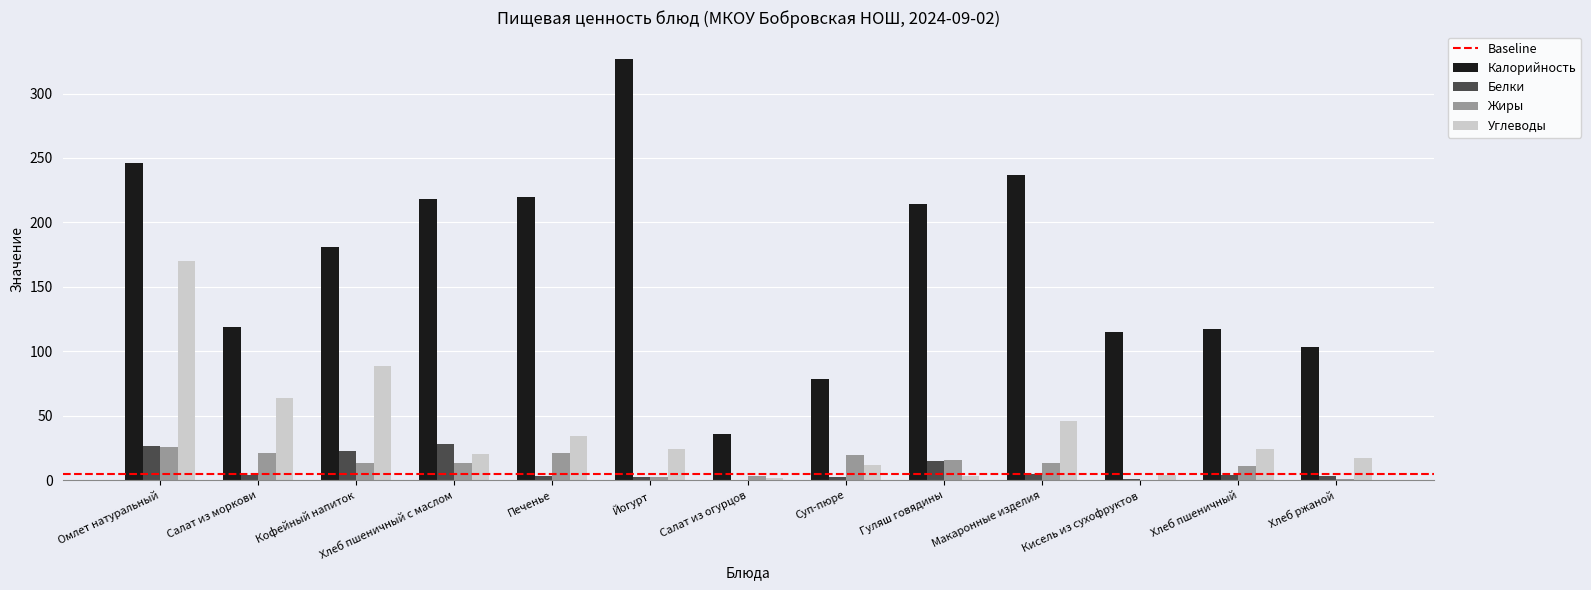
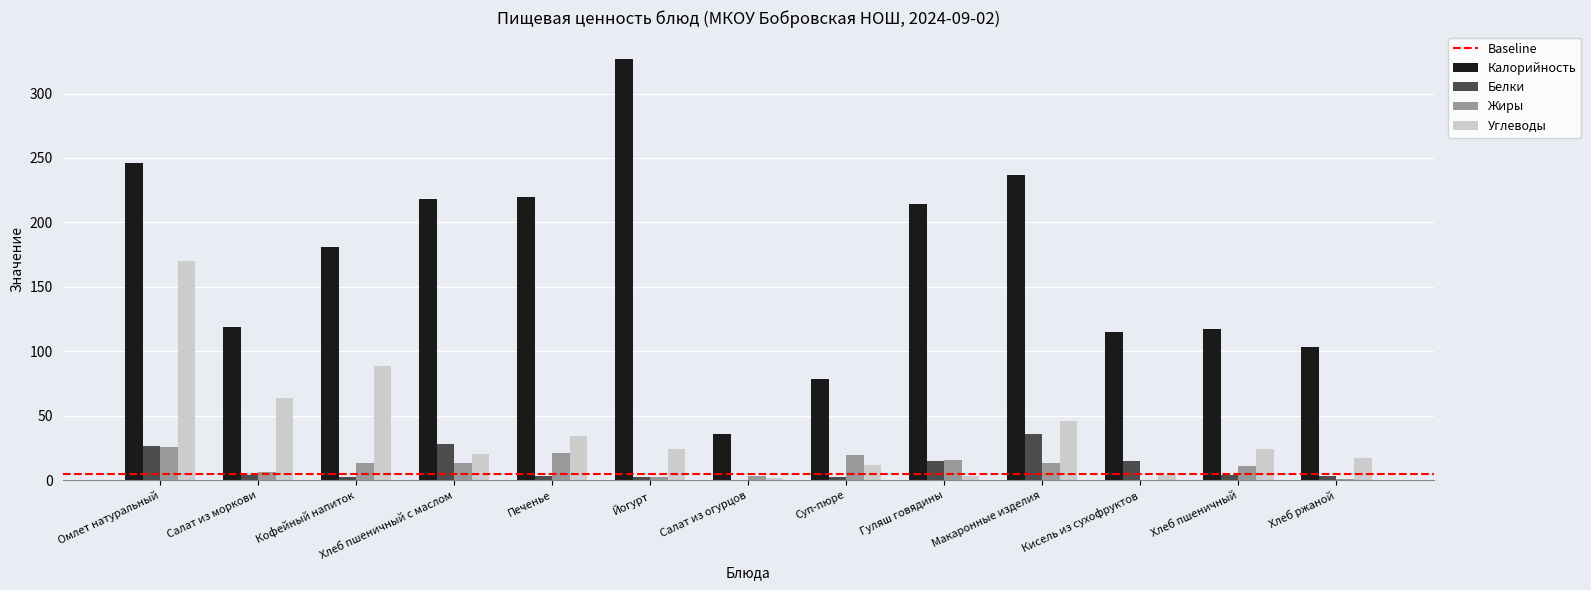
  {
    "Калорийность": {
      "Омлет натуральный": 246,
      "Салат из моркови": 119,
      "Кофейный напиток": 181,
      "Хлеб пшеничный с маслом": 218,
      "Печенье": 220,
      "Йогурт": 327,
      "Салат из огурцов": 36,
      "Суп-пюре": 79,
      "Гуляш говядины": 214,
      "Макаронные изделия": 237,
      "Кисель из сухофруктов": 115,
      "Хлеб пшеничный": 118,
      "Хлеб ржаной": 104
    },
    "Белки": {
      "Омлет натуральный": 26,
      "Салат из моркови": 4,
-     "Кофейный напиток": 23,
+     "Кофейный напиток": 3,
      "Хлеб пшеничный с маслом": 28,
      "Печенье": 4,
      "Йогурт": 3,
      "Суп-пюре": 2,
      "Гуляш говядины": 15,
-     "Макаронные изделия": 5,
-     "Кисель из сухофруктов": 1,
+     "Макаронные изделия": 36,
+     "Кисель из сухофруктов": 15,
      "Хлеб пшеничный": 4,
      "Хлеб ржаной": 3
    },
    "Жиры": {
      "Омлет натуральный": 26,
-     "Салат из моркови": 21,
+     "Салат из моркови": 7,
      "Кофейный напиток": 13,
      "Хлеб пшеничный с маслом": 14,
      "Печенье": 22,
      "Йогурт": 3,
      "Салат из огурцов": 3,
      "Суп-пюре": 20,
      "Гуляш говядины": 16,
      "Макаронные изделия": 14,
      "Хлеб пшеничный": 11
    },
    "Углеводы": {
      "Омлет натуральный": 170,
      "Салат из моркови": 64,
      "Кофейный напиток": 89,
      "Хлеб пшеничный с маслом": 20,
      "Печенье": 35,
      "Йогурт": 24,
      "Суп-пюре": 12,
      "Гуляш говядины": 4,
      "Макаронные изделия": 46,
      "Кисель из сухофруктов": 4,
      "Хлеб пшеничный": 24,
      "Хлеб ржаной": 17
    }
  }
